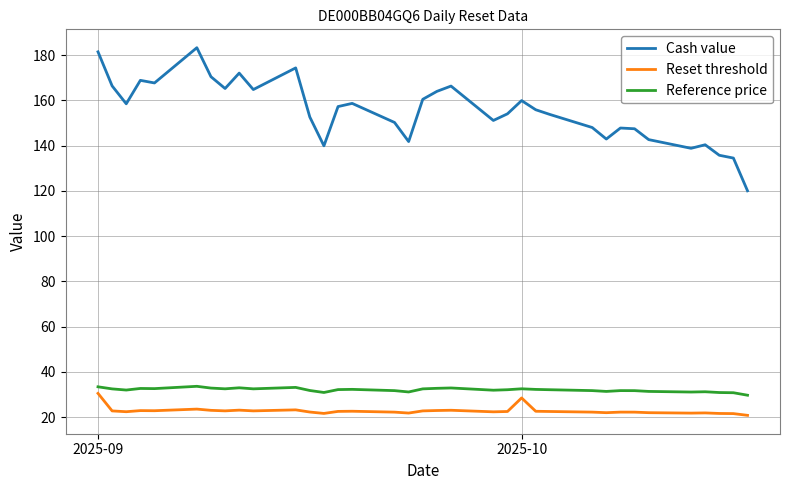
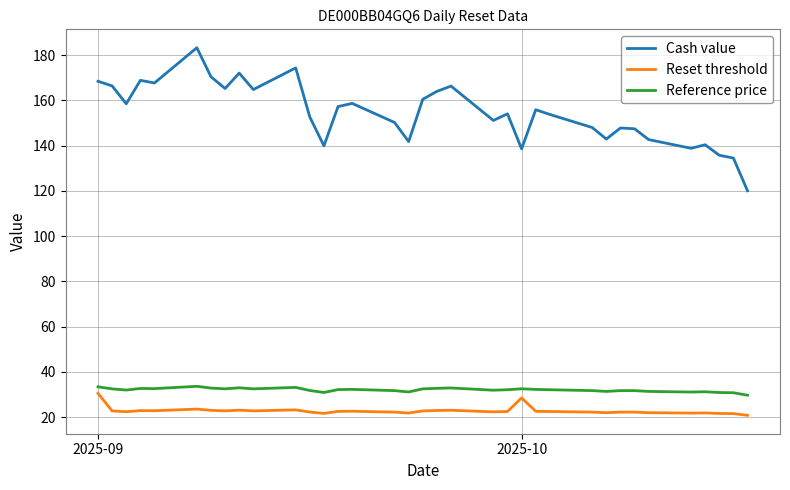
  {
    "Cash value": {
-     "2025-09": 182,
-     "2025-10": 160
+     "2025-09": 168,
+     "2025-10": 139
    },
    "Reset threshold": {
      "2025-09": 30,
      "2025-10": 28
    },
    "Reference price": {
      "2025-09": 33,
      "2025-10": 33
    }
  }
